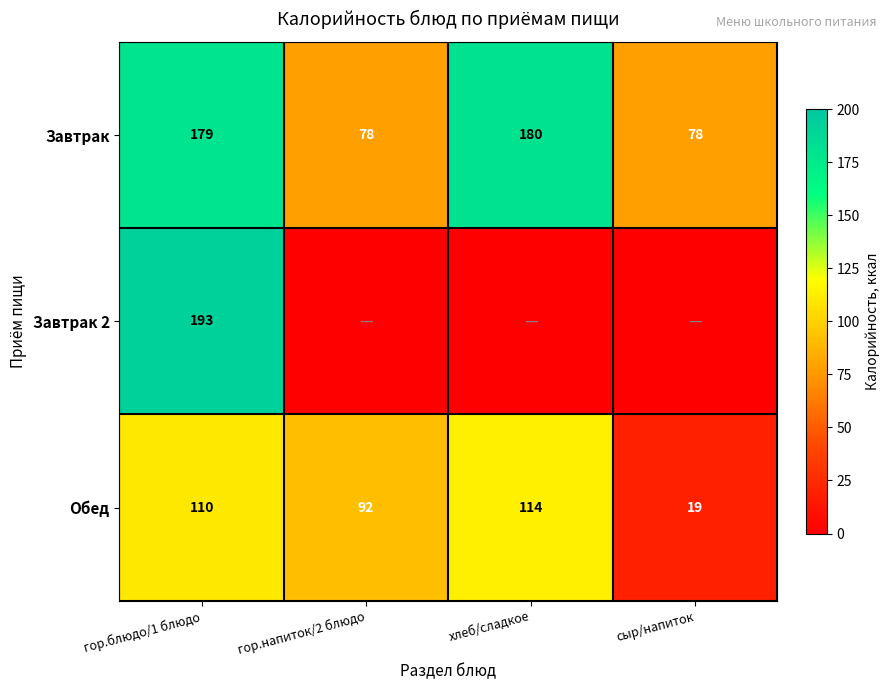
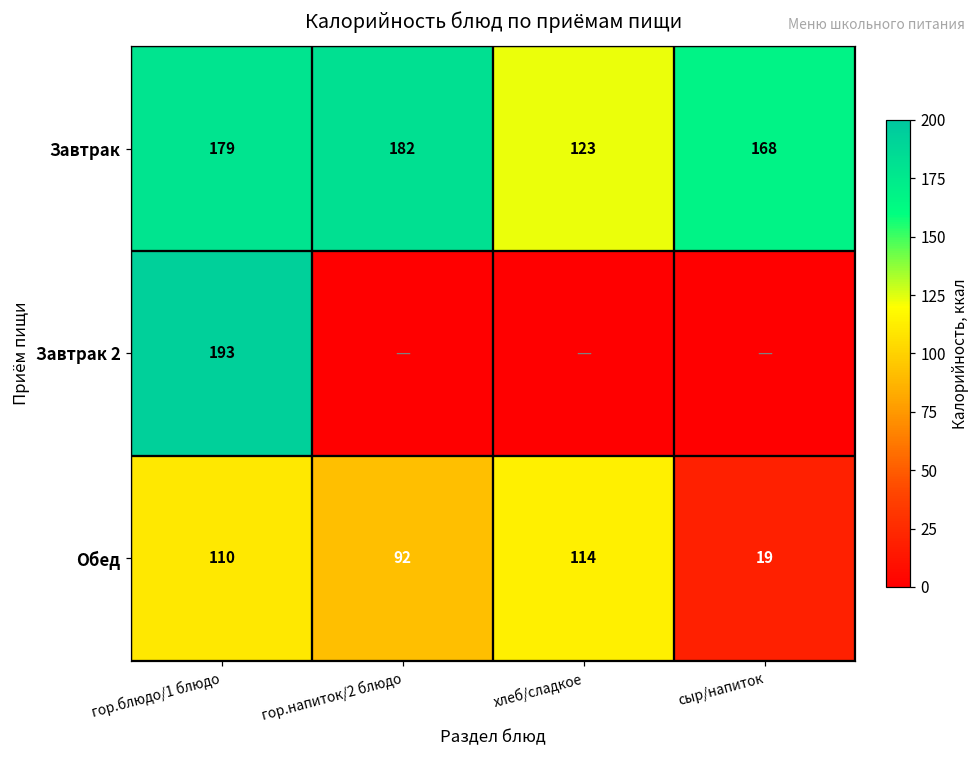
  {
    "Завтрак": {
      "гор.блюдо/1 блюдо": 179,
-     "гор.напиток/2 блюдо": 78,
-     "хлеб/сладкое": 180,
-     "сыр/напиток": 78
+     "гор.напиток/2 блюдо": 182,
+     "хлеб/сладкое": 123,
+     "сыр/напиток": 168
    },
    "Завтрак 2": {
      "гор.блюдо/1 блюдо": 193
    },
    "Обед": {
      "гор.блюдо/1 блюдо": 110,
      "гор.напиток/2 блюдо": 92,
      "хлеб/сладкое": 114,
      "сыр/напиток": 19
    }
  }
